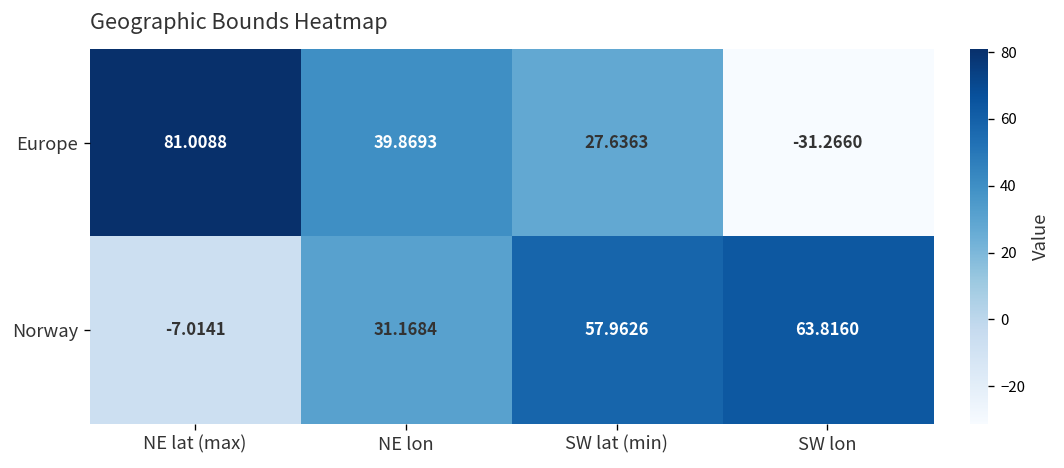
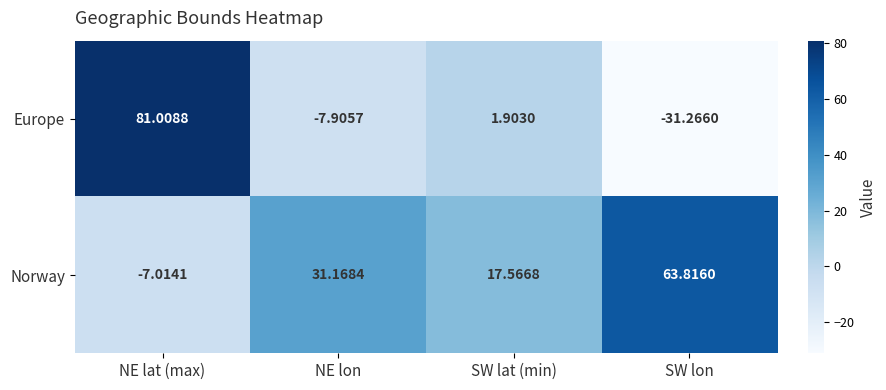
  {
    "Europe": {
      "NE lat (max)": 81.0088,
-     "NE lon": 39.8693,
-     "SW lat (min)": 27.6363,
+     "NE lon": -7.9057,
+     "SW lat (min)": 1.9030,
      "SW lon": -31.2660
    },
    "Norway": {
      "NE lat (max)": -7.0141,
      "NE lon": 31.1684,
-     "SW lat (min)": 57.9626,
+     "SW lat (min)": 17.5668,
      "SW lon": 63.8160
    }
  }
